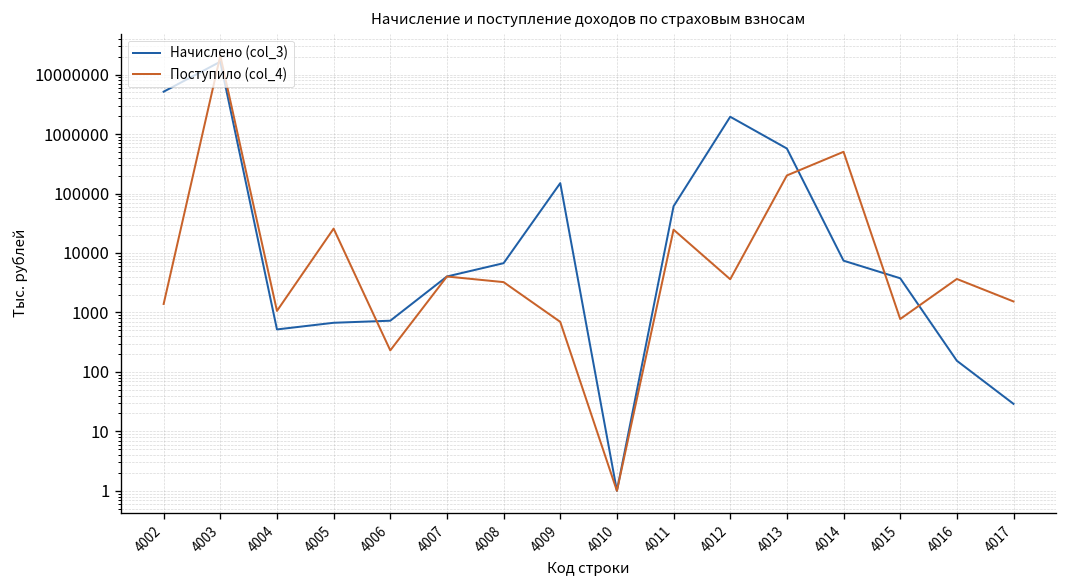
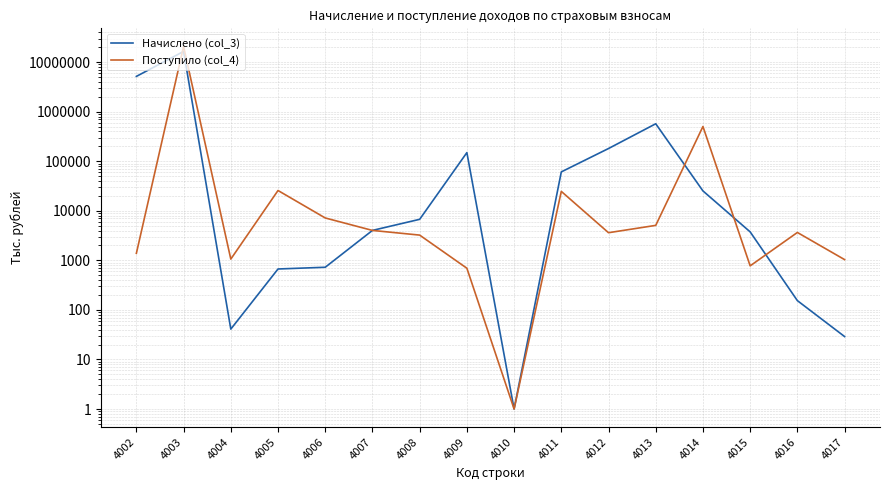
  {
    "Начислено (col_3)": {
      "4002": 5000000,
-     "4004": 500,
+     "4004": 40,
      "4005": 700,
      "4006": 700,
      "4008": 7000,
      "4009": 150000,
      "4011": 60000,
-     "4012": 2000000,
+     "4012": 180000,
      "4013": 600000,
-     "4014": 7000,
+     "4014": 30000,
      "4015": 4000,
      "4016": 150,
      "4017": 30
    },
    "Поступило (col_4)": {
      "4002": 1400,
      "4004": 1100,
      "4005": 30000,
-     "4006": 200,
+     "4006": 7000,
      "4008": 3000,
      "4009": 700,
      "4011": 20000,
      "4012": 4000,
-     "4013": 200000,
+     "4013": 5000,
      "4014": 500000,
      "4015": 800,
      "4016": 4000,
-     "4017": 1500
+     "4017": 1000
    }
  }
